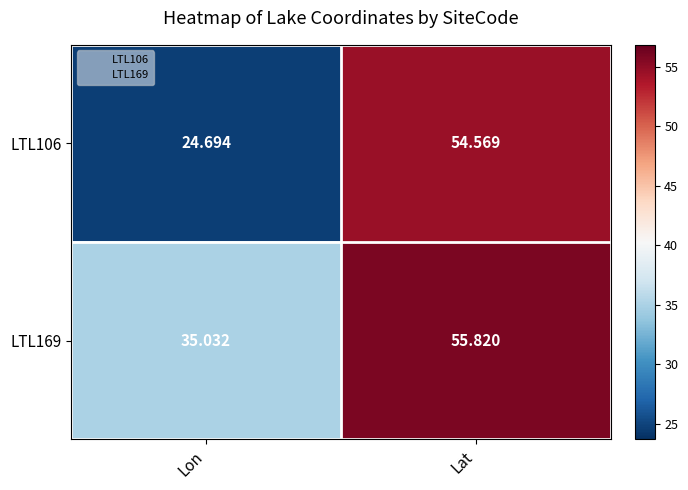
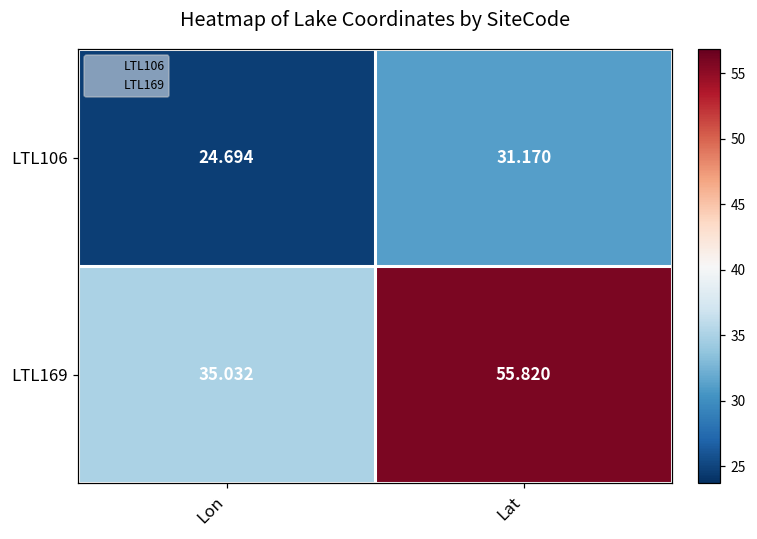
  {
    "LTL106": {
      "Lon": 24.694,
-     "Lat": 54.569
+     "Lat": 31.170
    },
    "LTL169": {
      "Lon": 35.032,
      "Lat": 55.820
    }
  }
